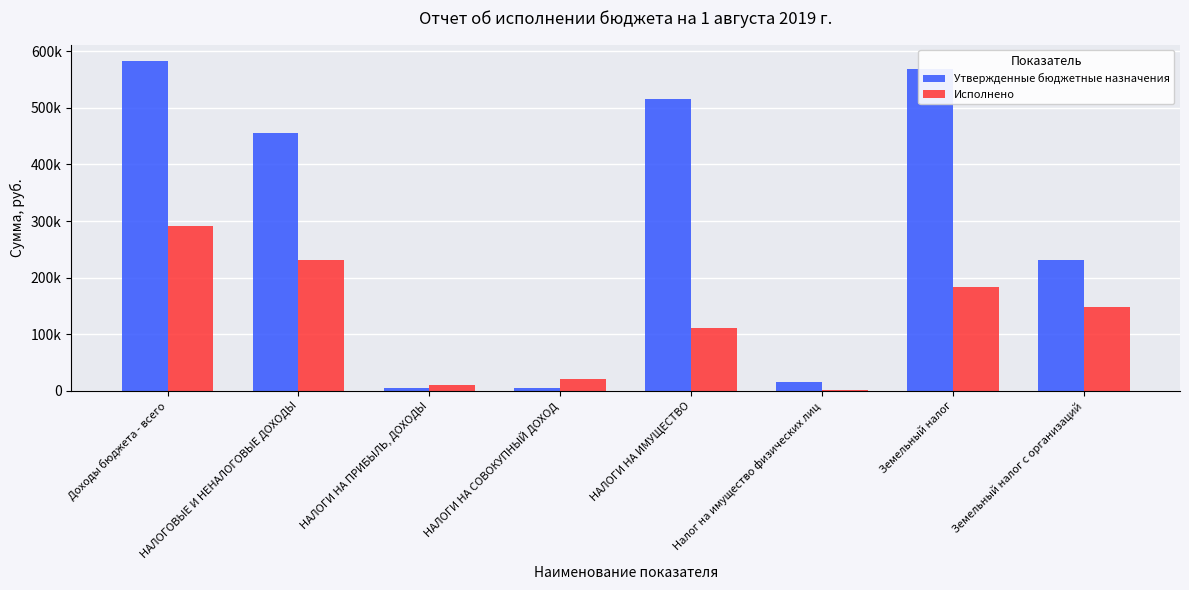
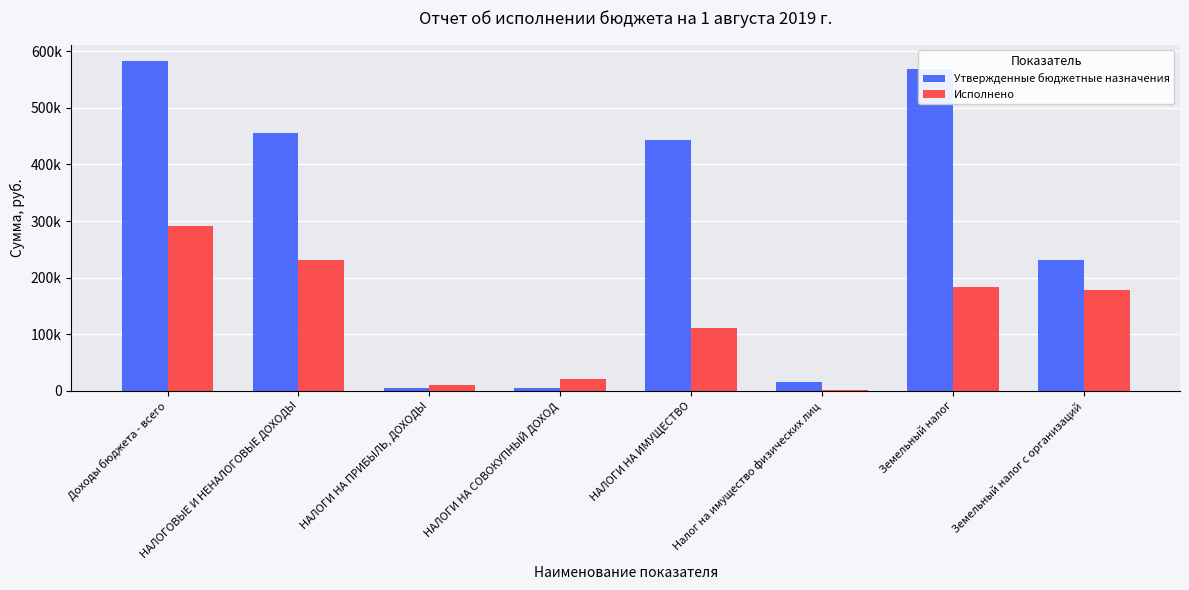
  {
    "Утвержденные бюджетные назначения": {
      "Доходы бюджета - всего": 580000,
      "НАЛОГОВЫЕ И НЕНАЛОГОВЫЕ ДОХОДЫ": 460000,
      "НАЛОГИ НА ПРИБЫЛЬ, ДОХОДЫ": 10000,
      "НАЛОГИ НА СОВОКУПНЫЙ ДОХОД": 10000,
-     "НАЛОГИ НА ИМУЩЕСТВО": 520000,
+     "НАЛОГИ НА ИМУЩЕСТВО": 440000,
      "Налог на имущество физических лиц": 20000,
      "Земельный налог с организаций": 230000
    },
    "Исполнено": {
      "Доходы бюджета - всего": 290000,
      "НАЛОГОВЫЕ И НЕНАЛОГОВЫЕ ДОХОДЫ": 230000,
      "НАЛОГИ НА ПРИБЫЛЬ, ДОХОДЫ": 10000,
      "НАЛОГИ НА СОВОКУПНЫЙ ДОХОД": 20000,
      "НАЛОГИ НА ИМУЩЕСТВО": 110000,
      "Земельный налог": 180000,
-     "Земельный налог с организаций": 150000
+     "Земельный налог с организаций": 180000
    }
  }
